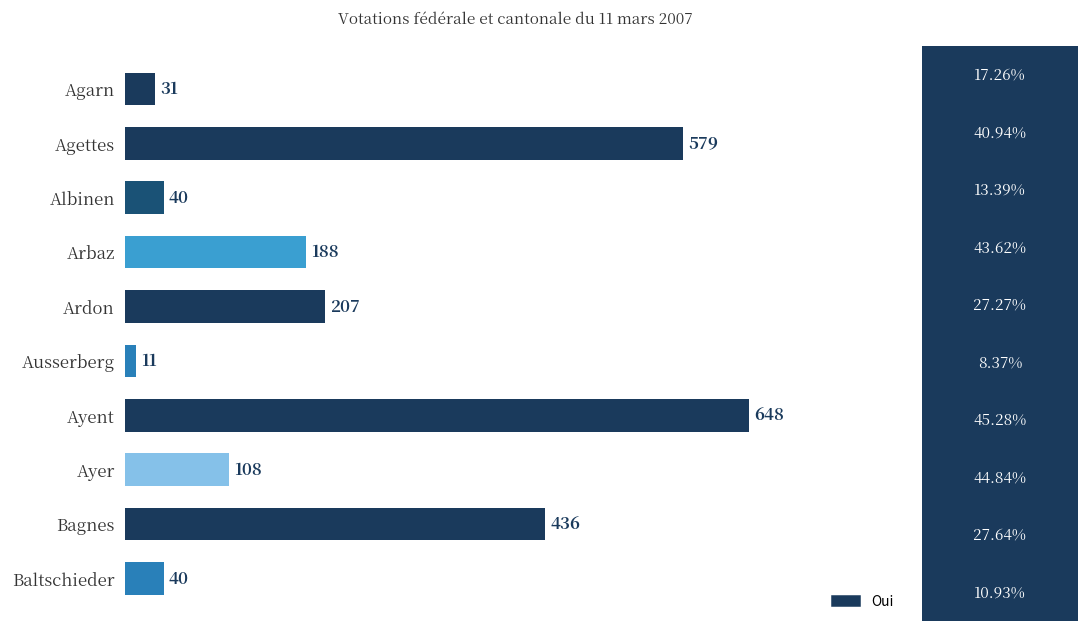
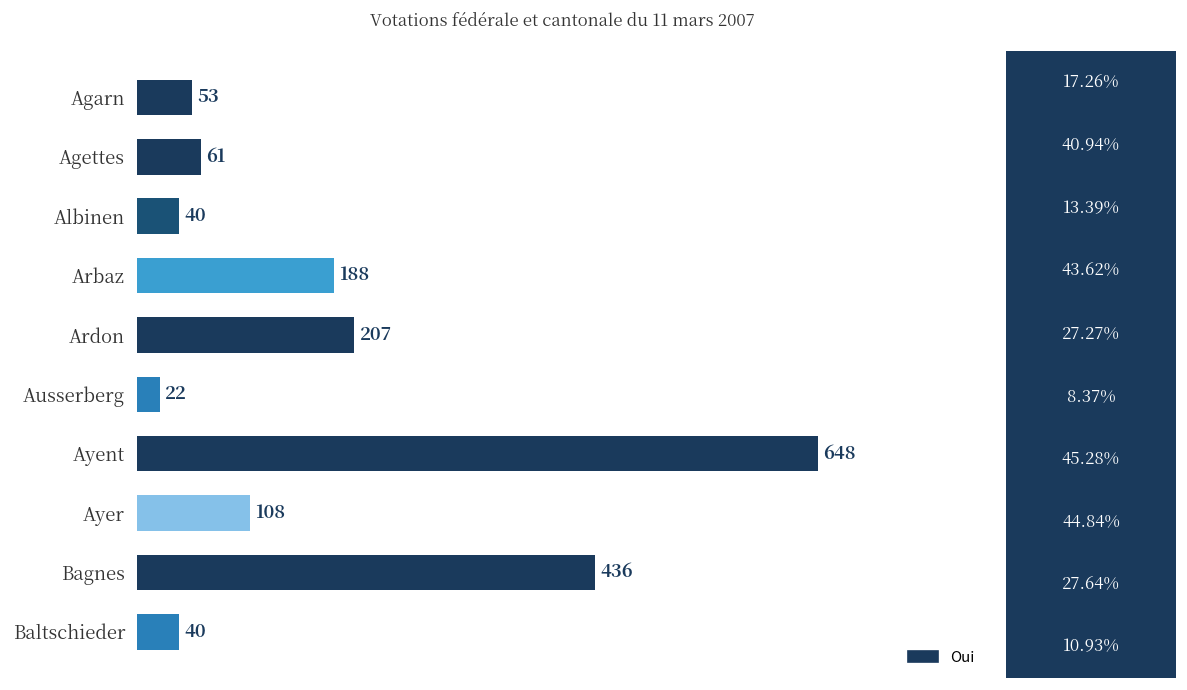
  {
-   "Agarn": 31,
-   "Agettes": 579,
+   "Agarn": 53,
+   "Agettes": 61,
    "Albinen": 40,
    "Arbaz": 188,
    "Ardon": 207,
-   "Ausserberg": 11,
+   "Ausserberg": 22,
    "Ayent": 648,
    "Ayer": 108,
    "Bagnes": 436,
    "Baltschieder": 40
  }
